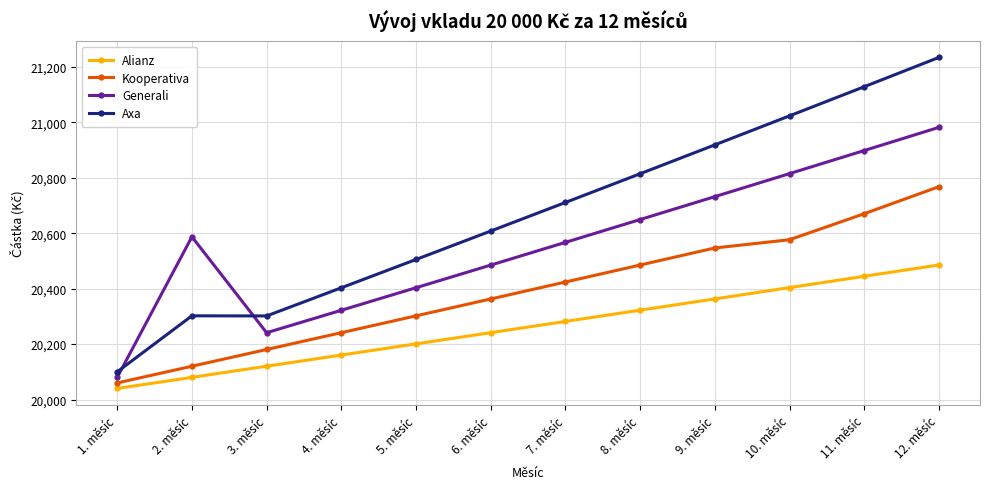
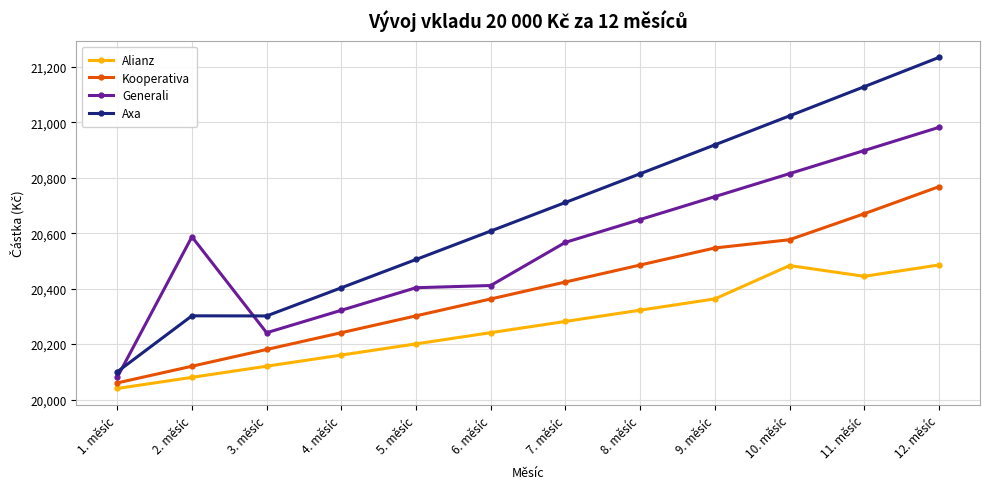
  {
    "Alianz": {
      "1. měsíc": "20,040",
      "2. měsíc": "20,080",
      "3. měsíc": "20,120",
      "4. měsíc": "20,160",
      "5. měsíc": "20,200",
      "6. měsíc": "20,240",
      "7. měsíc": "20,280",
      "8. měsíc": "20,320",
      "9. měsíc": "20,360",
-     "10. měsíc": "20,400",
+     "10. měsíc": "20,480",
      "11. měsíc": "20,440",
      "12. měsíc": "20,490"
    },
    "Kooperativa": {
      "1. měsíc": "20,060",
      "2. měsíc": "20,120",
      "3. měsíc": "20,180",
      "4. měsíc": "20,240",
      "5. měsíc": "20,300",
      "6. měsíc": "20,360",
      "7. měsíc": "20,420",
      "8. měsíc": "20,490",
      "9. měsíc": "20,550",
      "10. měsíc": "20,580",
      "11. měsíc": "20,670",
      "12. měsíc": "20,770"
    },
    "Generali": {
      "1. měsíc": "20,080",
      "2. měsíc": "20,590",
      "3. měsíc": "20,240",
      "4. měsíc": "20,320",
      "5. měsíc": "20,400",
-     "6. měsíc": "20,480",
+     "6. měsíc": "20,410",
      "7. měsíc": "20,570",
      "8. měsíc": "20,650",
      "9. měsíc": "20,730",
      "10. měsíc": "20,810",
      "11. měsíc": "20,900",
      "12. měsíc": "20,980"
    },
    "Axa": {
      "1. měsíc": "20,100",
      "2. měsíc": "20,300",
      "3. měsíc": "20,300",
      "4. měsíc": "20,400",
      "5. měsíc": "20,510",
      "6. měsíc": "20,610",
      "7. měsíc": "20,710",
      "8. měsíc": "20,810",
      "9. měsíc": "20,920",
      "10. měsíc": "21,020",
      "11. měsíc": "21,130",
      "12. měsíc": "21,230"
    }
  }
